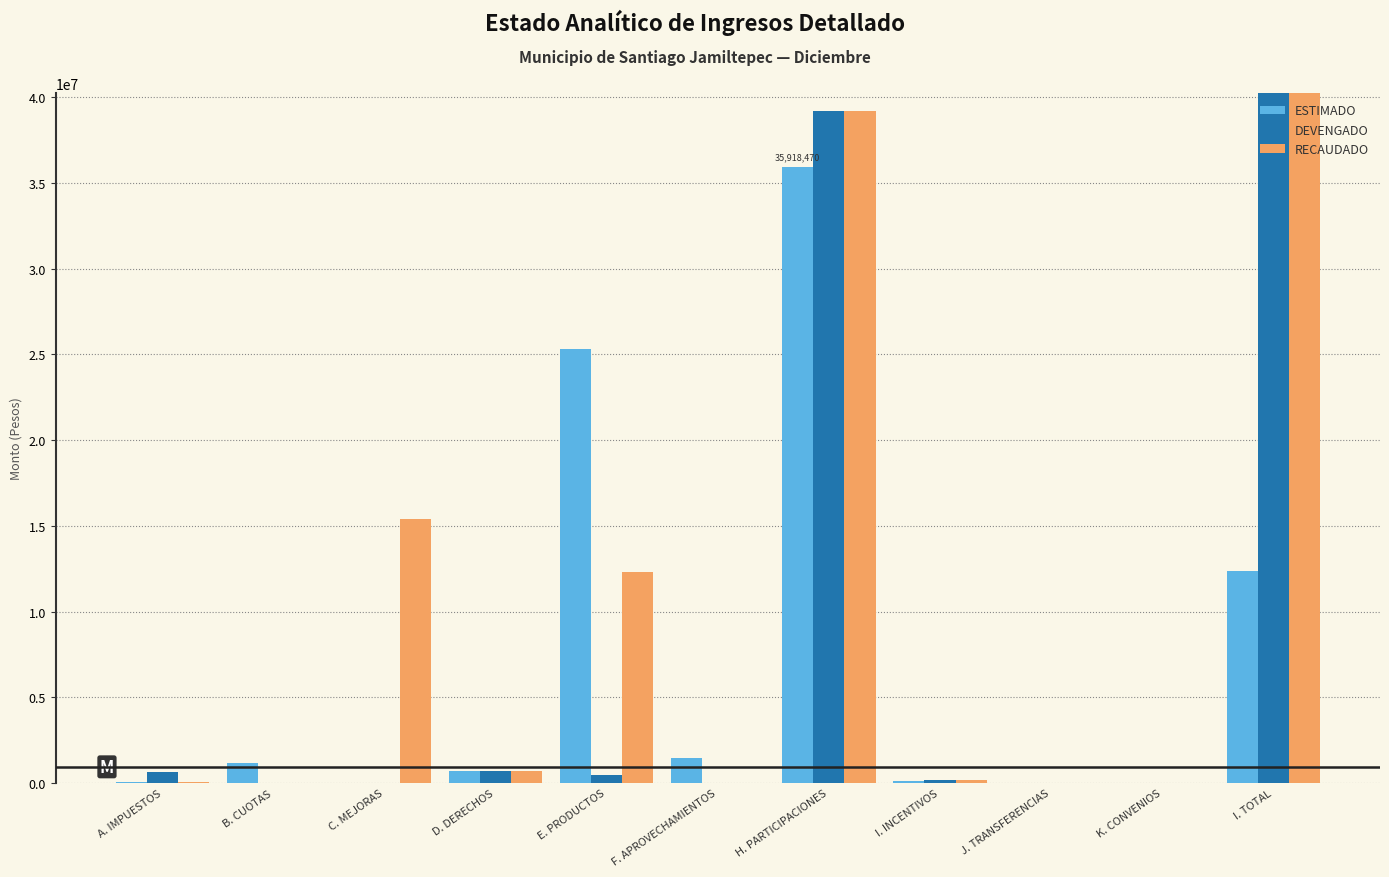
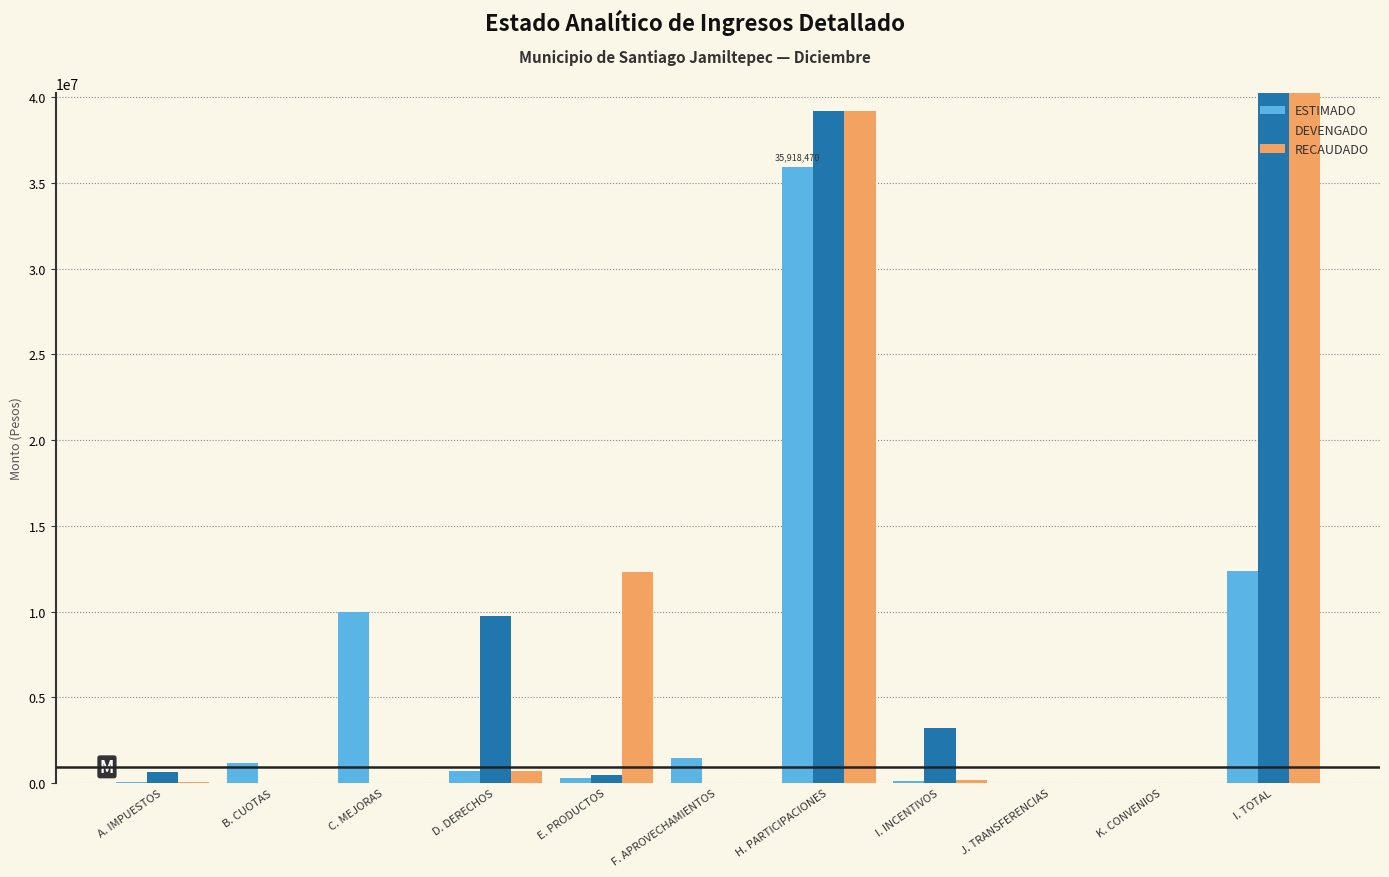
  {
    "ESTIMADO": {
      "B. CUOTAS": 1200000,
-     "C. MEJORAS": 0,
+     "C. MEJORAS": 10000000,
      "D. DERECHOS": 700000,
-     "E. PRODUCTOS": 25300000,
+     "E. PRODUCTOS": 300000,
      "F. APROVECHAMIENTOS": 1400000,
      "J. TRANSFERENCIAS": 0,
      "I. TOTAL": 12400000
    },
    "DEVENGADO": {
      "A. IMPUESTOS": 600000,
      "B. CUOTAS": 0,
      "C. MEJORAS": 0,
-     "D. DERECHOS": 700000,
+     "D. DERECHOS": 9700000,
      "E. PRODUCTOS": 500000,
      "H. PARTICIPACIONES": 39200000,
-     "I. INCENTIVOS": 200000,
+     "I. INCENTIVOS": 3200000,
      "J. TRANSFERENCIAS": 0,
      "K. CONVENIOS": 0
    },
    "RECAUDADO": {
      "B. CUOTAS": 0,
-     "C. MEJORAS": 15400000,
+     "C. MEJORAS": 0,
      "D. DERECHOS": 700000,
      "E. PRODUCTOS": 12300000,
      "H. PARTICIPACIONES": 39200000,
      "I. INCENTIVOS": 200000,
      "J. TRANSFERENCIAS": 0,
      "K. CONVENIOS": 0
    }
  }
